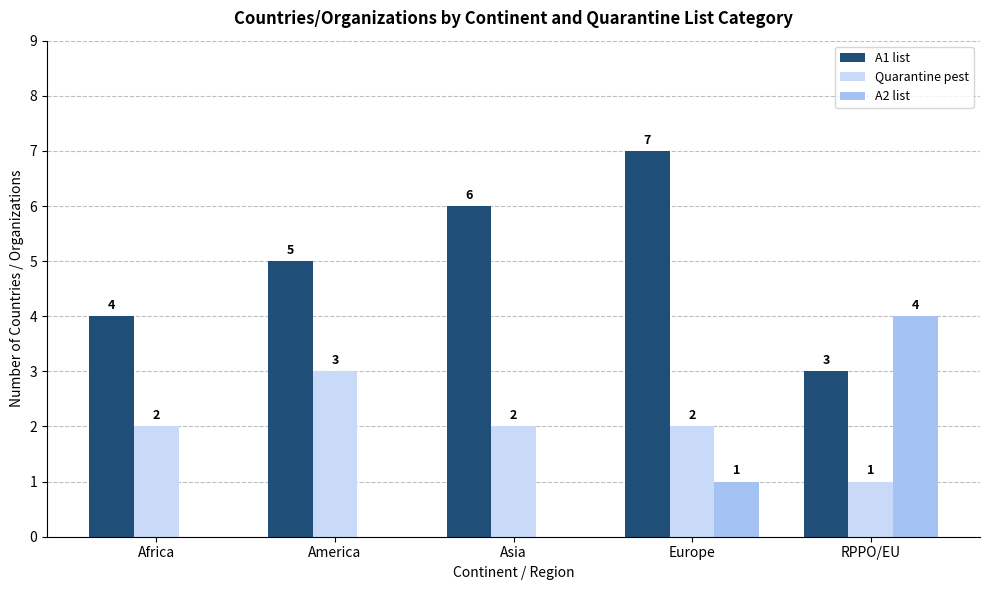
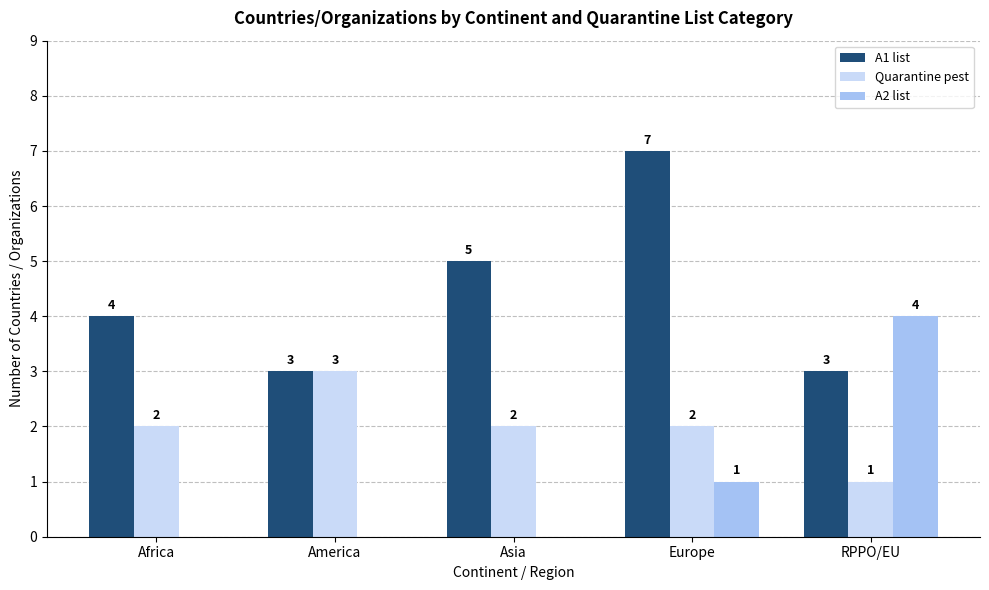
  {
    "A1 list": {
      "Africa": 4,
-     "America": 5,
-     "Asia": 6,
+     "America": 3,
+     "Asia": 5,
      "Europe": 7,
      "RPPO/EU": 3
    }
  }
